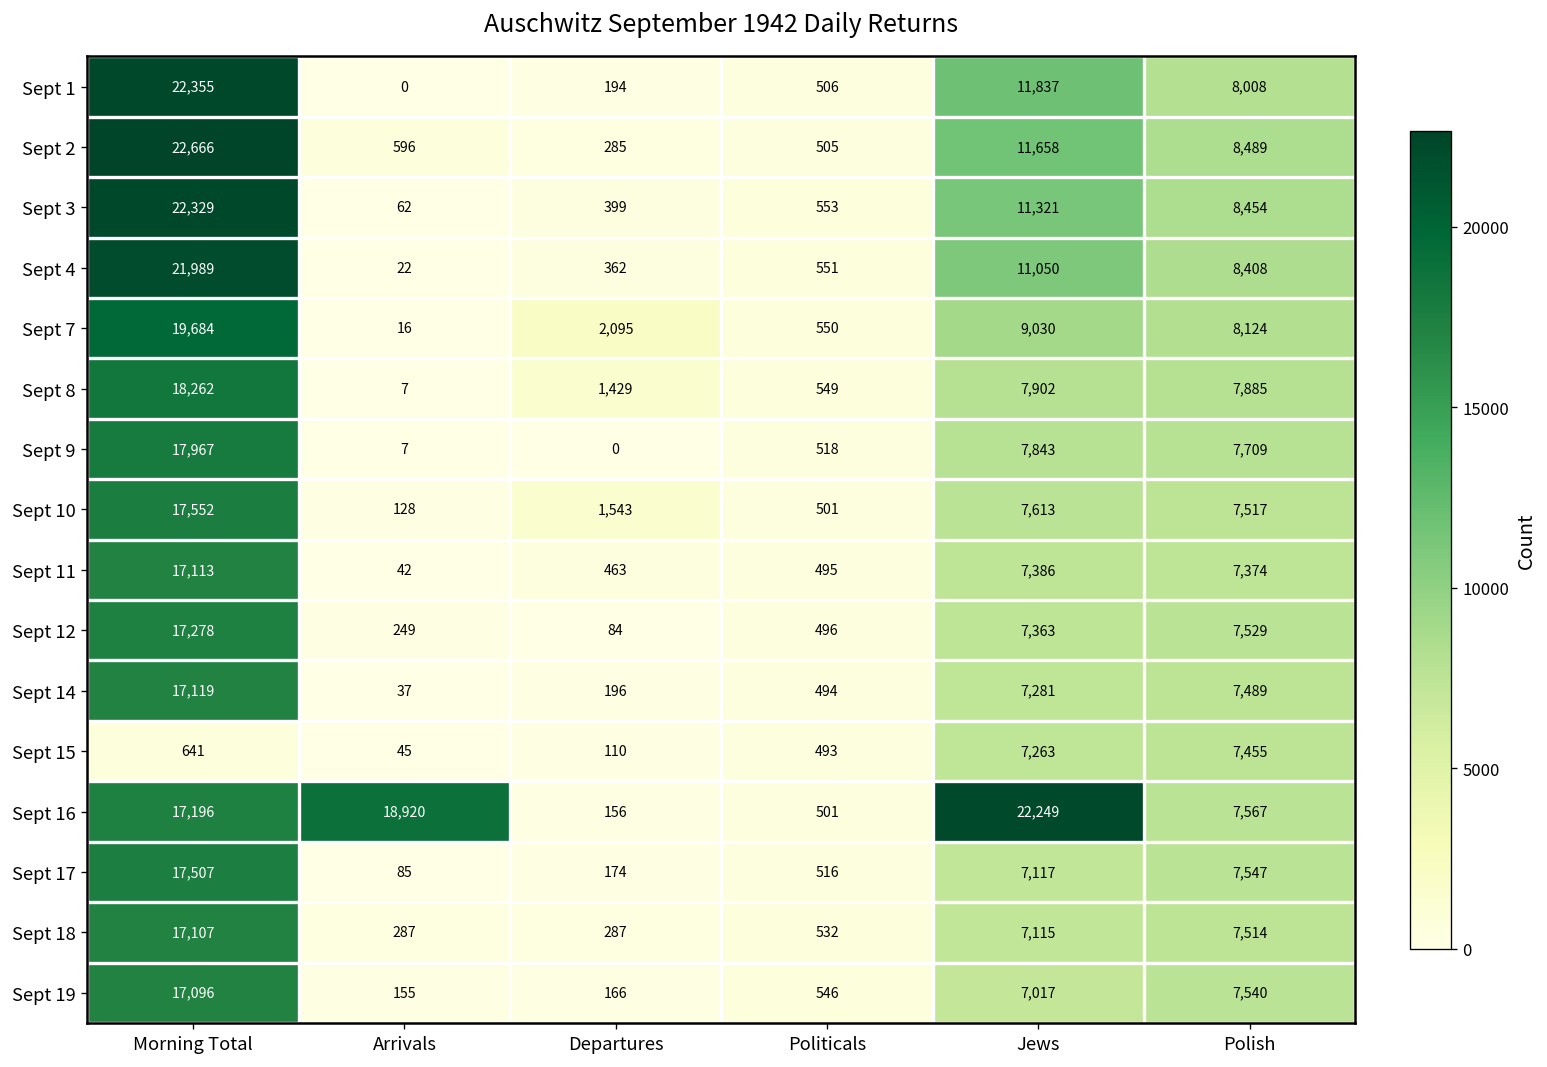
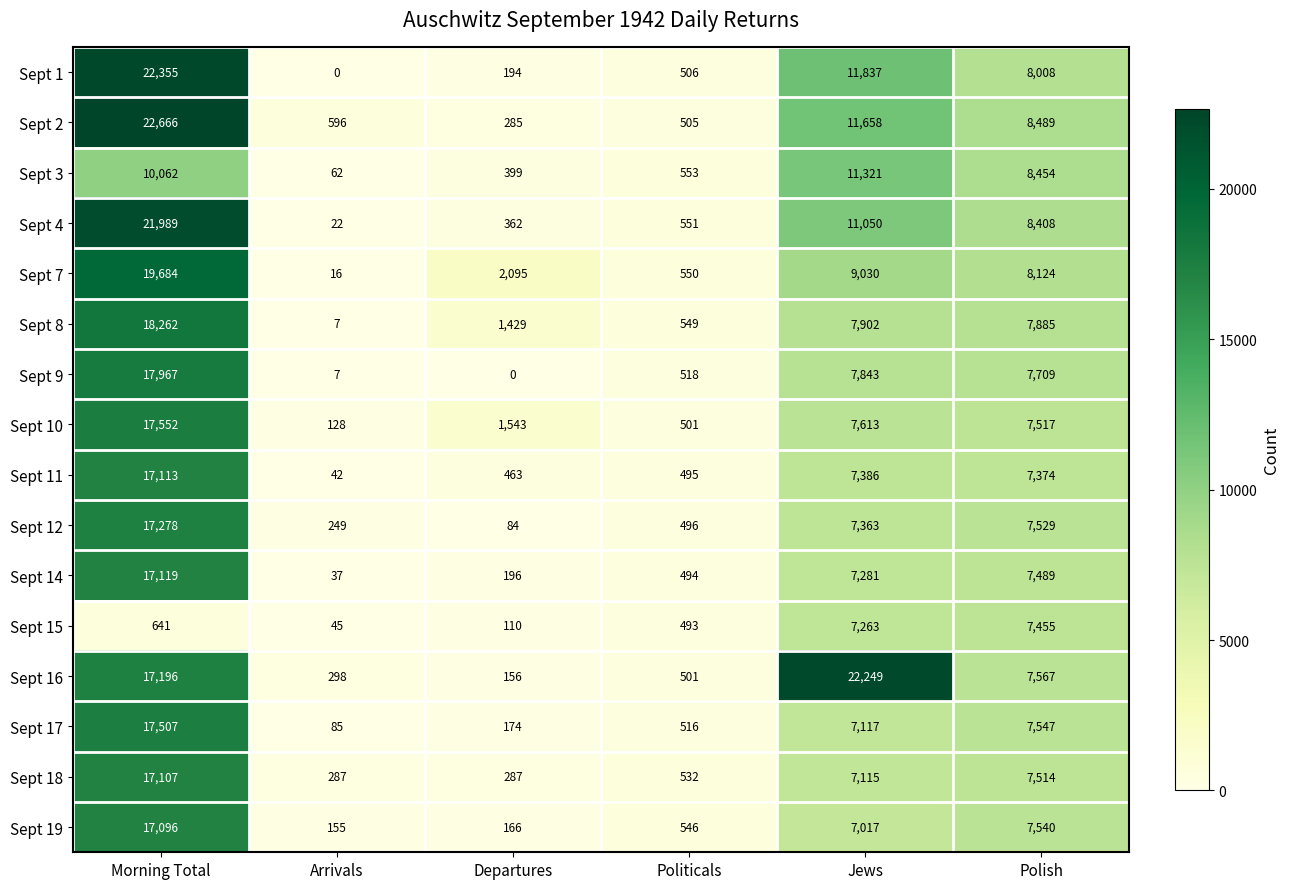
  {
    "Sept 1": {
      "Morning Total": "22,355",
      "Arrivals": "0",
      "Departures": "194",
      "Politicals": "506",
      "Jews": "11,837",
      "Polish": "8,008"
    },
    "Sept 2": {
      "Morning Total": "22,666",
      "Arrivals": "596",
      "Departures": "285",
      "Politicals": "505",
      "Jews": "11,658",
      "Polish": "8,489"
    },
    "Sept 3": {
-     "Morning Total": "22,329",
+     "Morning Total": "10,062",
      "Arrivals": "62",
      "Departures": "399",
      "Politicals": "553",
      "Jews": "11,321",
      "Polish": "8,454"
    },
    "Sept 4": {
      "Morning Total": "21,989",
      "Arrivals": "22",
      "Departures": "362",
      "Politicals": "551",
      "Jews": "11,050",
      "Polish": "8,408"
    },
    "Sept 7": {
      "Morning Total": "19,684",
      "Arrivals": "16",
      "Departures": "2,095",
      "Politicals": "550",
      "Jews": "9,030",
      "Polish": "8,124"
    },
    "Sept 8": {
      "Morning Total": "18,262",
      "Arrivals": "7",
      "Departures": "1,429",
      "Politicals": "549",
      "Jews": "7,902",
      "Polish": "7,885"
    },
    "Sept 9": {
      "Morning Total": "17,967",
      "Arrivals": "7",
      "Departures": "0",
      "Politicals": "518",
      "Jews": "7,843",
      "Polish": "7,709"
    },
    "Sept 10": {
      "Morning Total": "17,552",
      "Arrivals": "128",
      "Departures": "1,543",
      "Politicals": "501",
      "Jews": "7,613",
      "Polish": "7,517"
    },
    "Sept 11": {
      "Morning Total": "17,113",
      "Arrivals": "42",
      "Departures": "463",
      "Politicals": "495",
      "Jews": "7,386",
      "Polish": "7,374"
    },
    "Sept 12": {
      "Morning Total": "17,278",
      "Arrivals": "249",
      "Departures": "84",
      "Politicals": "496",
      "Jews": "7,363",
      "Polish": "7,529"
    },
    "Sept 14": {
      "Morning Total": "17,119",
      "Arrivals": "37",
      "Departures": "196",
      "Politicals": "494",
      "Jews": "7,281",
      "Polish": "7,489"
    },
    "Sept 15": {
      "Morning Total": "641",
      "Arrivals": "45",
      "Departures": "110",
      "Politicals": "493",
      "Jews": "7,263",
      "Polish": "7,455"
    },
    "Sept 16": {
      "Morning Total": "17,196",
-     "Arrivals": "18,920",
+     "Arrivals": "298",
      "Departures": "156",
      "Politicals": "501",
      "Jews": "22,249",
      "Polish": "7,567"
    },
    "Sept 17": {
      "Morning Total": "17,507",
      "Arrivals": "85",
      "Departures": "174",
      "Politicals": "516",
      "Jews": "7,117",
      "Polish": "7,547"
    },
    "Sept 18": {
      "Morning Total": "17,107",
      "Arrivals": "287",
      "Departures": "287",
      "Politicals": "532",
      "Jews": "7,115",
      "Polish": "7,514"
    },
    "Sept 19": {
      "Morning Total": "17,096",
      "Arrivals": "155",
      "Departures": "166",
      "Politicals": "546",
      "Jews": "7,017",
      "Polish": "7,540"
    }
  }
